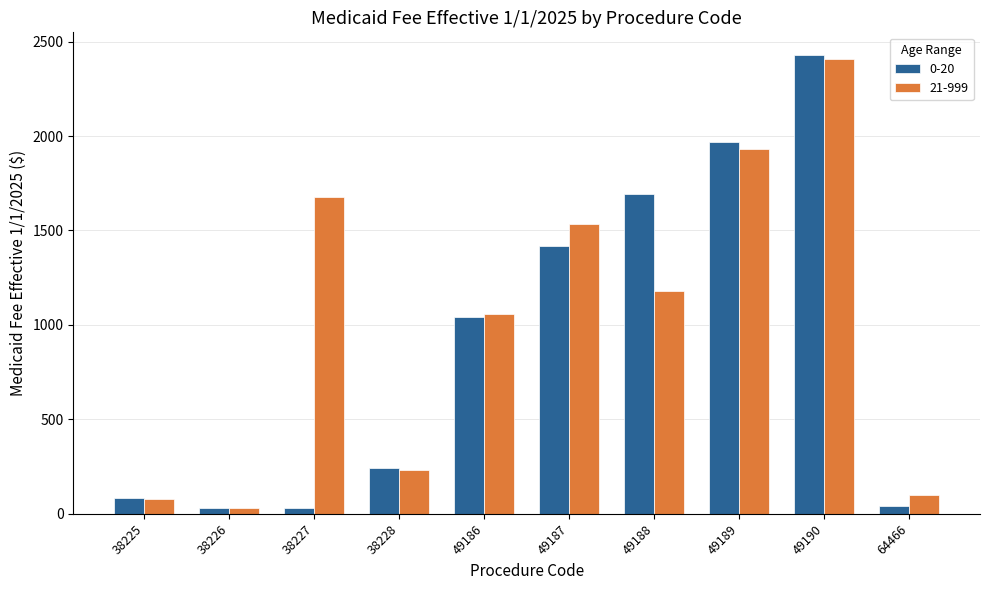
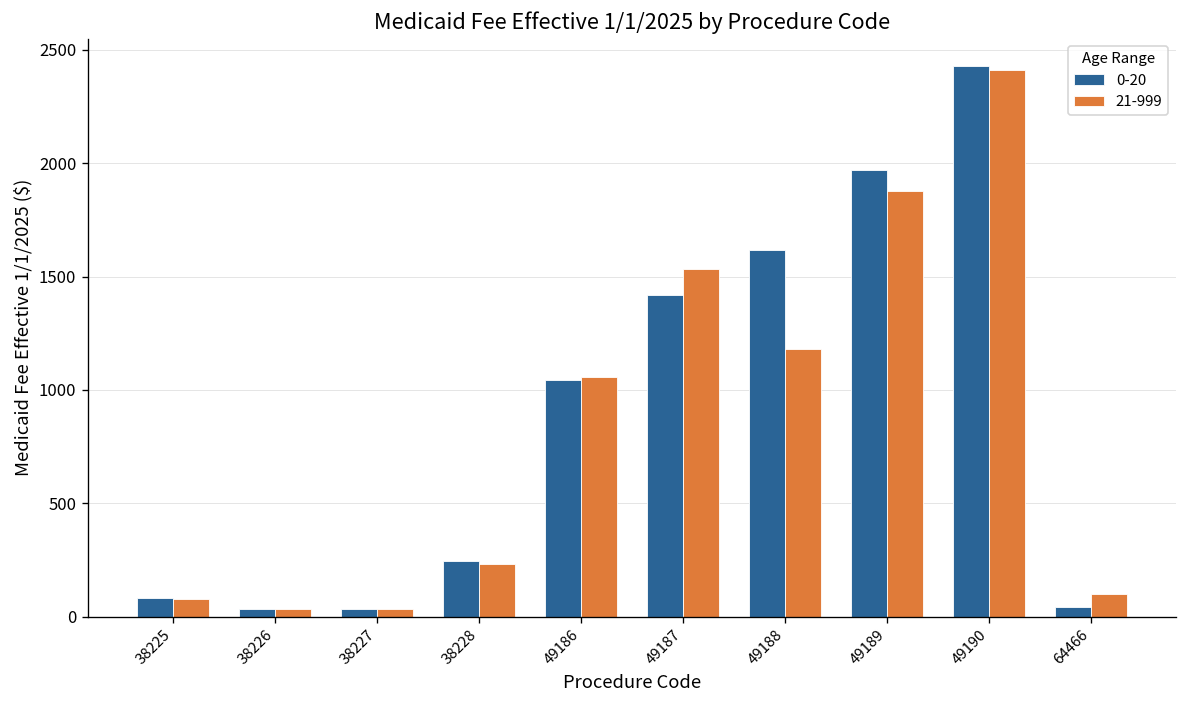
  {
    "0-20": {
      "38225": 80,
      "38226": 30,
      "38227": 30,
      "38228": 240,
      "49186": 1040,
      "49187": 1420,
-     "49188": 1690,
+     "49188": 1620,
      "49189": 1970,
      "49190": 2430,
      "64466": 40
    },
    "21-999": {
      "38225": 80,
      "38226": 30,
-     "38227": 1680,
+     "38227": 30,
      "38228": 230,
      "49186": 1060,
      "49187": 1530,
      "49188": 1180,
-     "49189": 1930,
+     "49189": 1880,
      "49190": 2410,
      "64466": 100
    }
  }
